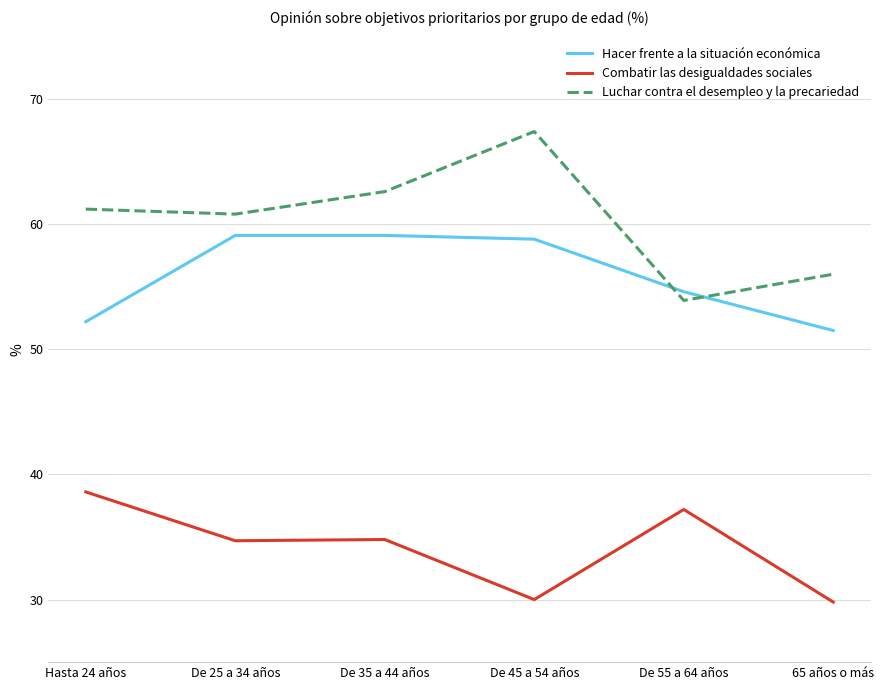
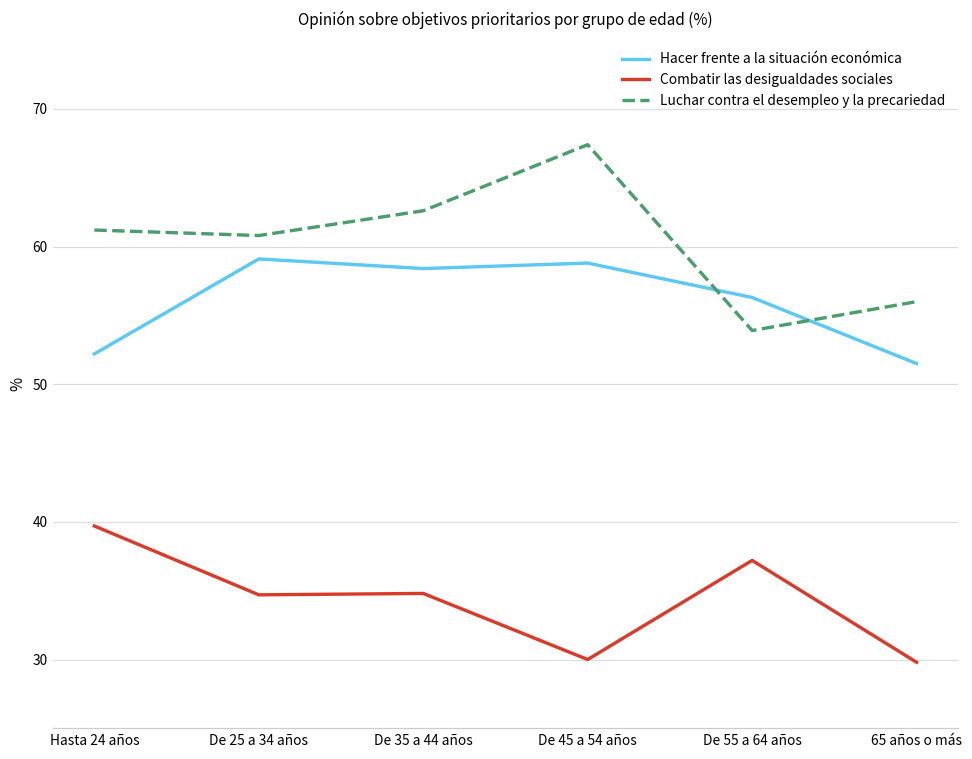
  {
    "Hacer frente a la situación económica": {
      "Hasta 24 años": 52.2,
      "De 25 a 34 años": 59.1,
-     "De 35 a 44 años": 59.1,
+     "De 35 a 44 años": 58.4,
      "De 45 a 54 años": 58.8,
-     "De 55 a 64 años": 54.6,
+     "De 55 a 64 años": 56.3,
      "65 años o más": 51.5
    },
    "Combatir las desigualdades sociales": {
-     "Hasta 24 años": 38.6,
+     "Hasta 24 años": 39.7,
      "De 25 a 34 años": 34.7,
      "De 35 a 44 años": 34.8,
      "De 45 a 54 años": 30.0,
      "De 55 a 64 años": 37.2,
      "65 años o más": 29.8
    },
    "Luchar contra el desempleo y la precariedad": {
      "Hasta 24 años": 61.2,
      "De 25 a 34 años": 60.8,
      "De 35 a 44 años": 62.6,
      "De 45 a 54 años": 67.4,
      "De 55 a 64 años": 53.9,
      "65 años o más": 56.0
    }
  }
